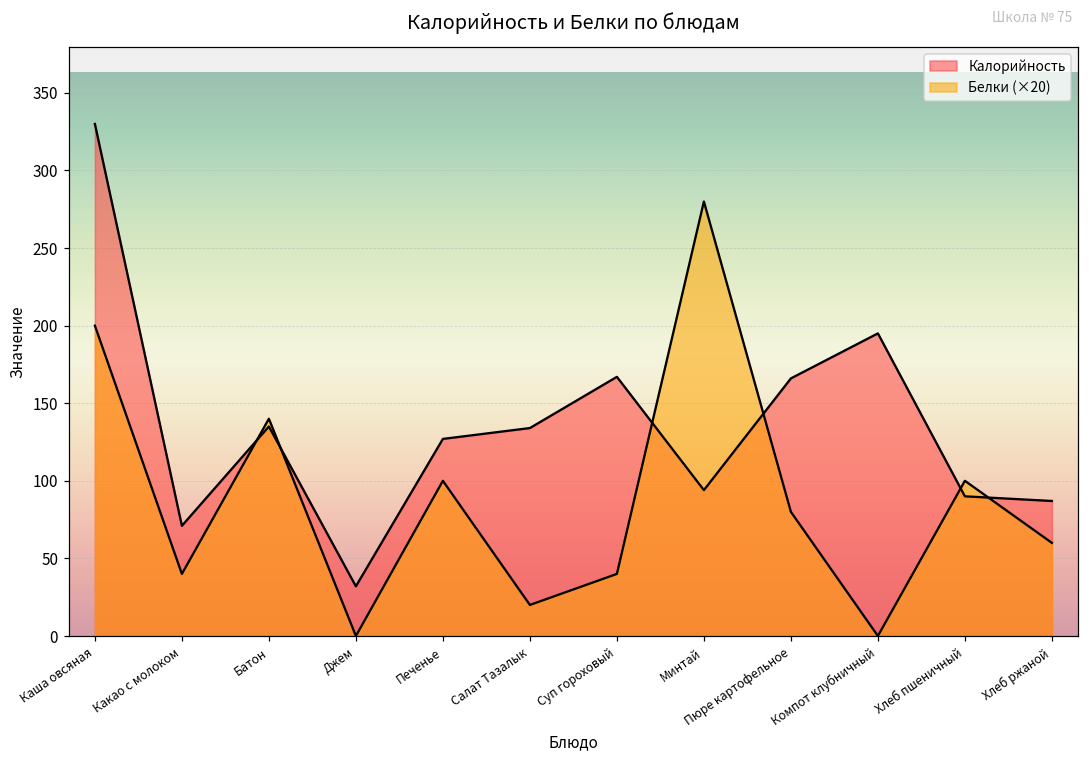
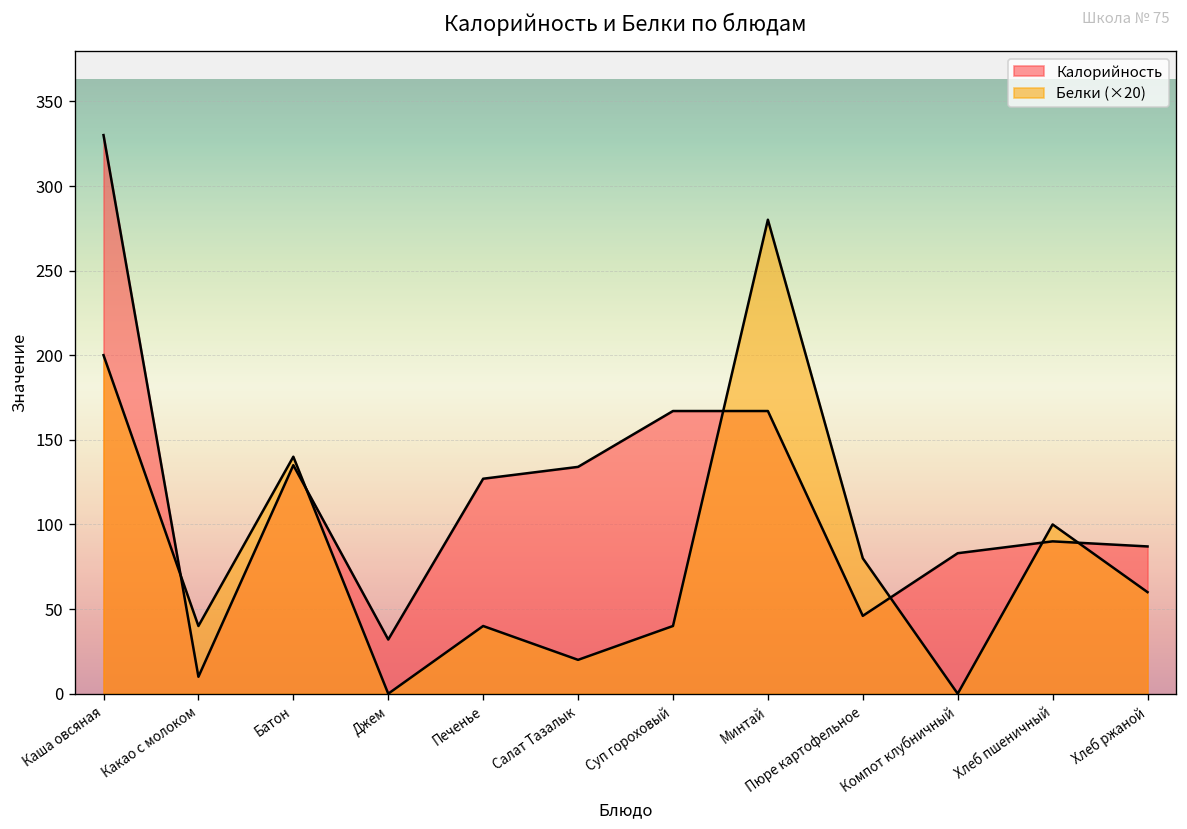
  {
    "Калорийность": {
      "Каша овсяная": 330,
-     "Какао с молоком": 71,
+     "Какао с молоком": 10,
      "Батон": 135,
      "Джем": 32,
      "Печенье": 127,
      "Салат Тазалык": 134,
      "Суп гороховый": 167,
-     "Минтай": 94,
-     "Пюре картофельное": 166,
-     "Компот клубничный": 195,
+     "Минтай": 167,
+     "Пюре картофельное": 46,
+     "Компот клубничный": 83,
      "Хлеб пшеничный": 90,
      "Хлеб ржаной": 87
    },
    "Белки (×20)": {
      "Каша овсяная": 200,
      "Какао с молоком": 40,
      "Батон": 140,
      "Джем": 0,
-     "Печенье": 100,
+     "Печенье": 40,
      "Салат Тазалык": 20,
      "Суп гороховый": 40,
      "Минтай": 280,
      "Пюре картофельное": 80,
      "Компот клубничный": 0,
      "Хлеб пшеничный": 100,
      "Хлеб ржаной": 60
    }
  }
